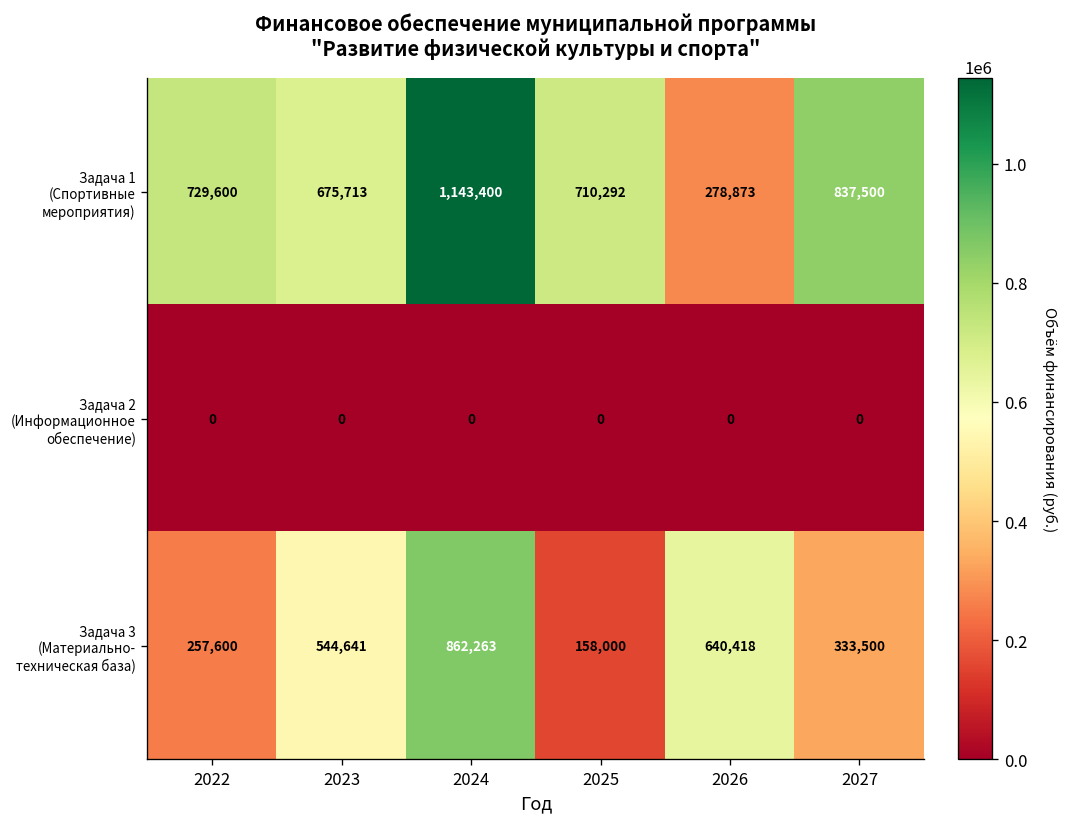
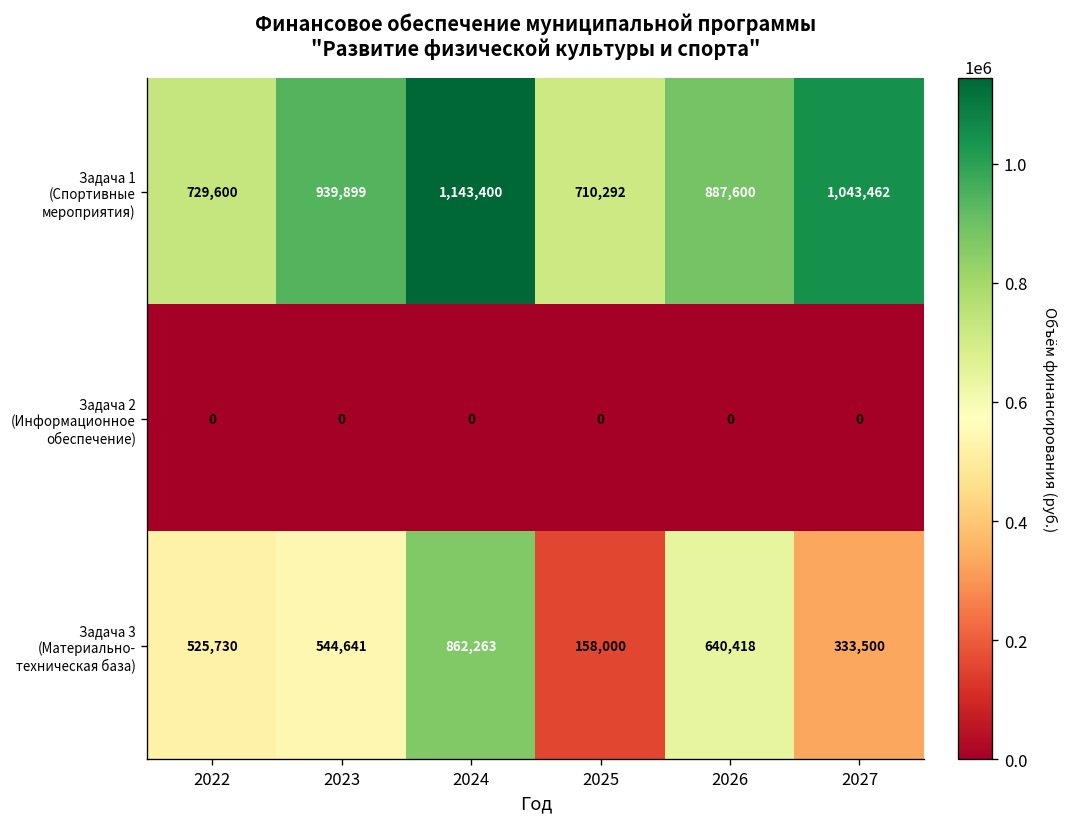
  {
    "Задача 1 (Спортивные мероприятия)": {
      "2022": "729,600",
-     "2023": "675,713",
+     "2023": "939,899",
      "2024": "1,143,400",
      "2025": "710,292",
-     "2026": "278,873",
-     "2027": "837,500"
+     "2026": "887,600",
+     "2027": "1,043,462"
    },
    "Задача 2 (Информационное обеспечение)": {
      "2022": "0",
      "2023": "0",
      "2024": "0",
      "2025": "0",
      "2026": "0",
      "2027": "0"
    },
    "Задача 3 (Материально- техническая база)": {
-     "2022": "257,600",
+     "2022": "525,730",
      "2023": "544,641",
      "2024": "862,263",
      "2025": "158,000",
      "2026": "640,418",
      "2027": "333,500"
    }
  }
